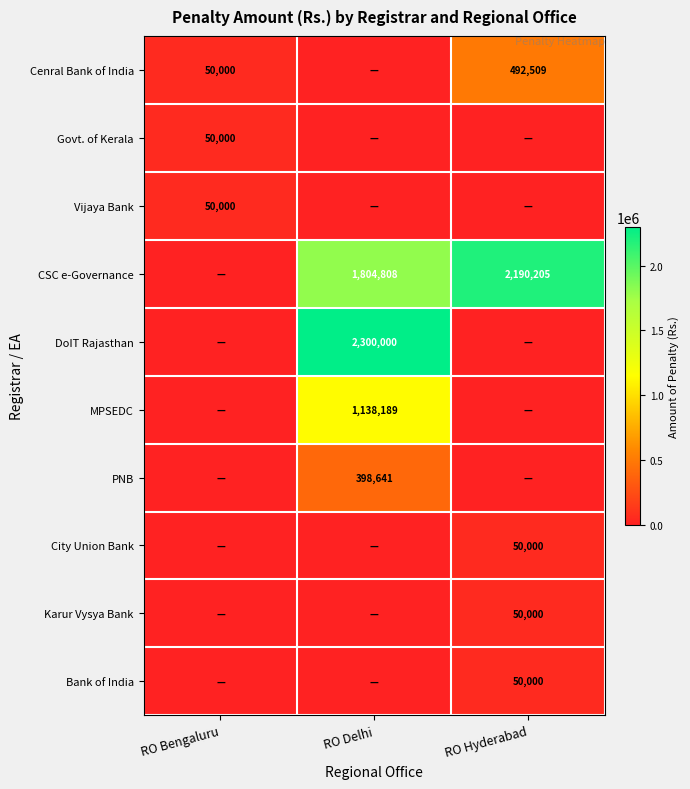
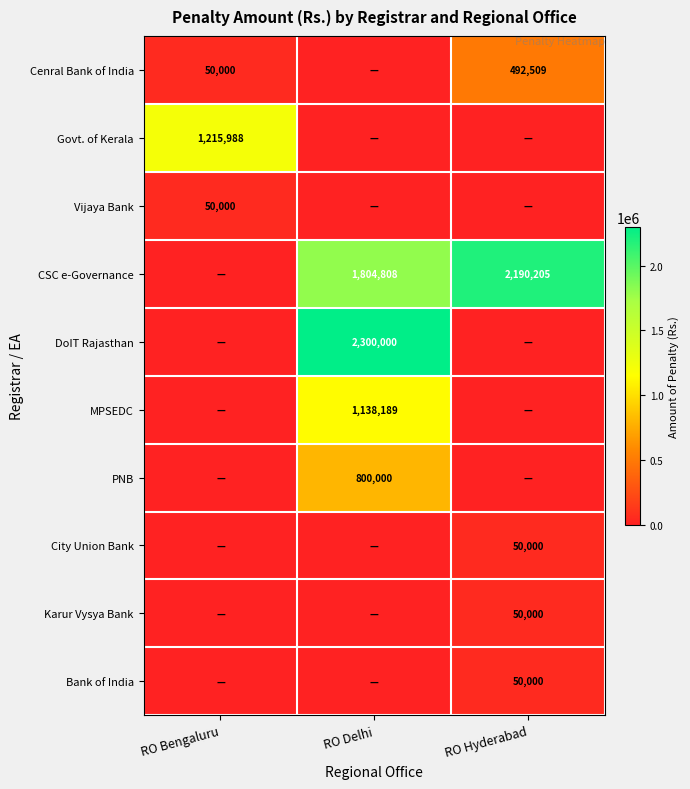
  {
    "Cenral Bank of India": {
      "RO Bengaluru": "50,000"
    },
    "Govt. of Kerala": {
-     "RO Bengaluru": "50,000"
+     "RO Bengaluru": "1,215,988"
    },
    "Vijaya Bank": {
      "RO Bengaluru": "50,000"
    },
    "CSC e-Governance": {
      "RO Delhi": "1,804,808",
      "RO Hyderabad": "2,190,205"
    },
    "DoIT Rajasthan": {
      "RO Delhi": "2,300,000"
    },
    "MPSEDC": {
      "RO Delhi": "1,138,189"
    },
    "PNB": {
-     "RO Delhi": "398,641"
+     "RO Delhi": "800,000"
    },
    "City Union Bank": {
      "RO Hyderabad": "50,000"
    },
    "Karur Vysya Bank": {
      "RO Hyderabad": "50,000"
    },
    "Bank of India": {
      "RO Hyderabad": "50,000"
    }
  }
